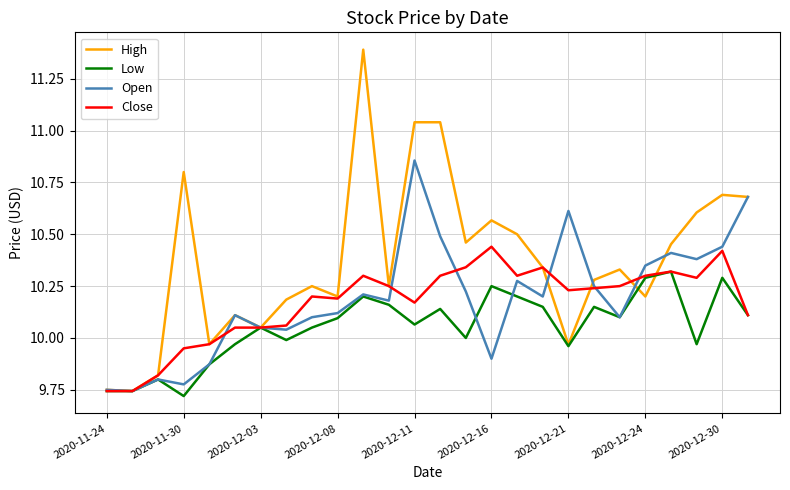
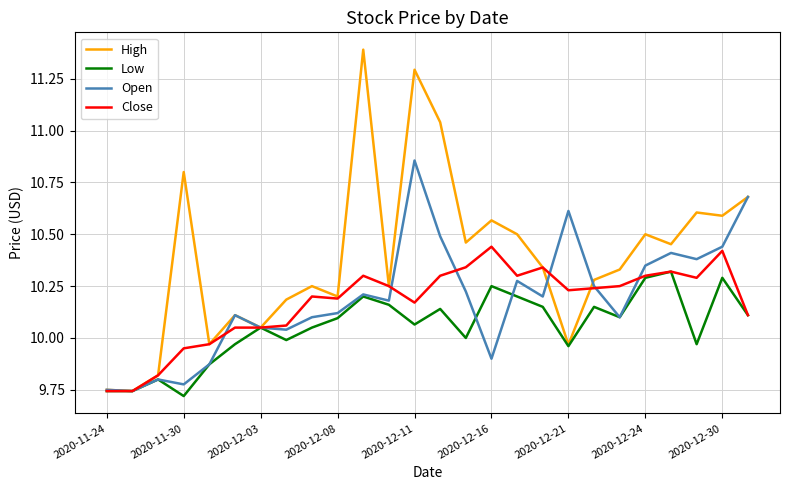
  {
    "High": {
      "2020-11-30": 10.80,
-     "2020-12-11": 11.04,
+     "2020-12-11": 11.29,
      "2020-12-16": 10.57,
-     "2020-12-24": 10.2,
-     "2020-12-30": 10.69
+     "2020-12-24": 10.5,
+     "2020-12-30": 10.59
    },
    "Low": {
      "2020-11-30": 9.72,
      "2020-12-08": 10.10,
      "2020-12-11": 10.06,
      "2020-12-16": 10.25,
      "2020-12-30": 10.29
    },
    "Open": {
      "2020-11-30": 9.78,
      "2020-12-08": 10.12,
      "2020-12-11": 10.86,
      "2020-12-16": 9.90,
      "2020-12-21": 10.61,
      "2020-12-24": 10.35,
      "2020-12-30": 10.44
    },
    "Close": {
      "2020-11-30": 9.95,
      "2020-12-11": 10.17,
      "2020-12-16": 10.44,
      "2020-12-21": 10.23,
      "2020-12-30": 10.42
    }
  }
